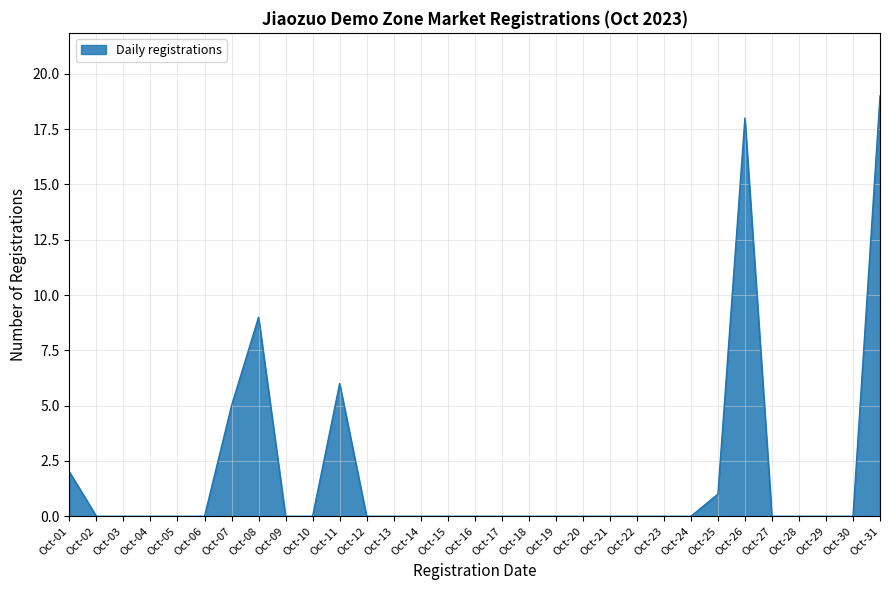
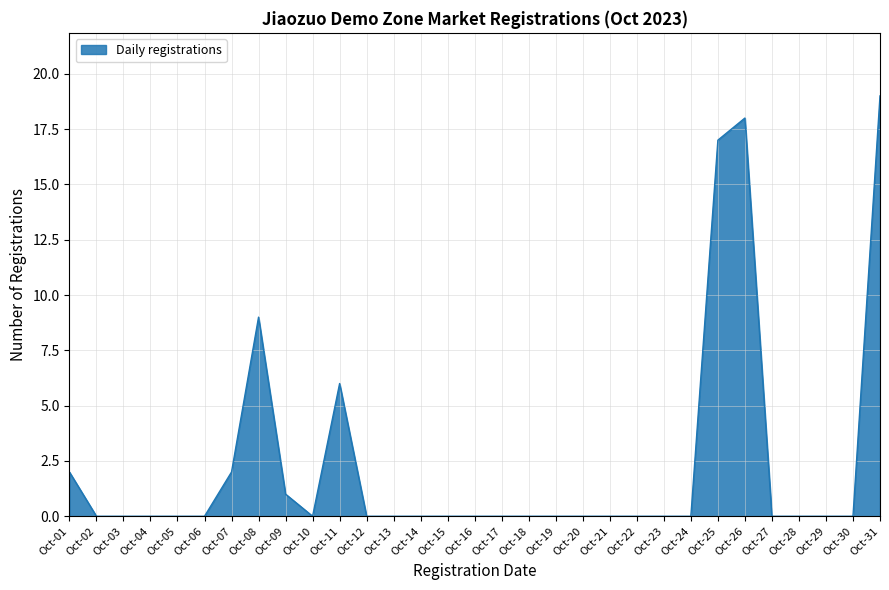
  {
    "Oct-01": 2,
    "Oct-02": 0,
    "Oct-03": 0,
    "Oct-04": 0,
    "Oct-05": 0,
    "Oct-06": 0,
-   "Oct-07": 5,
+   "Oct-07": 2,
    "Oct-08": 9,
-   "Oct-09": 0,
+   "Oct-09": 1,
    "Oct-10": 0,
    "Oct-11": 6,
    "Oct-12": 0,
    "Oct-13": 0,
    "Oct-14": 0,
    "Oct-15": 0,
    "Oct-16": 0,
    "Oct-17": 0,
    "Oct-18": 0,
    "Oct-19": 0,
    "Oct-20": 0,
    "Oct-21": 0,
    "Oct-22": 0,
    "Oct-23": 0,
    "Oct-24": 0,
-   "Oct-25": 1,
+   "Oct-25": 17,
    "Oct-26": 18,
    "Oct-27": 0,
    "Oct-28": 0,
    "Oct-29": 0,
    "Oct-30": 0,
    "Oct-31": 19
  }
